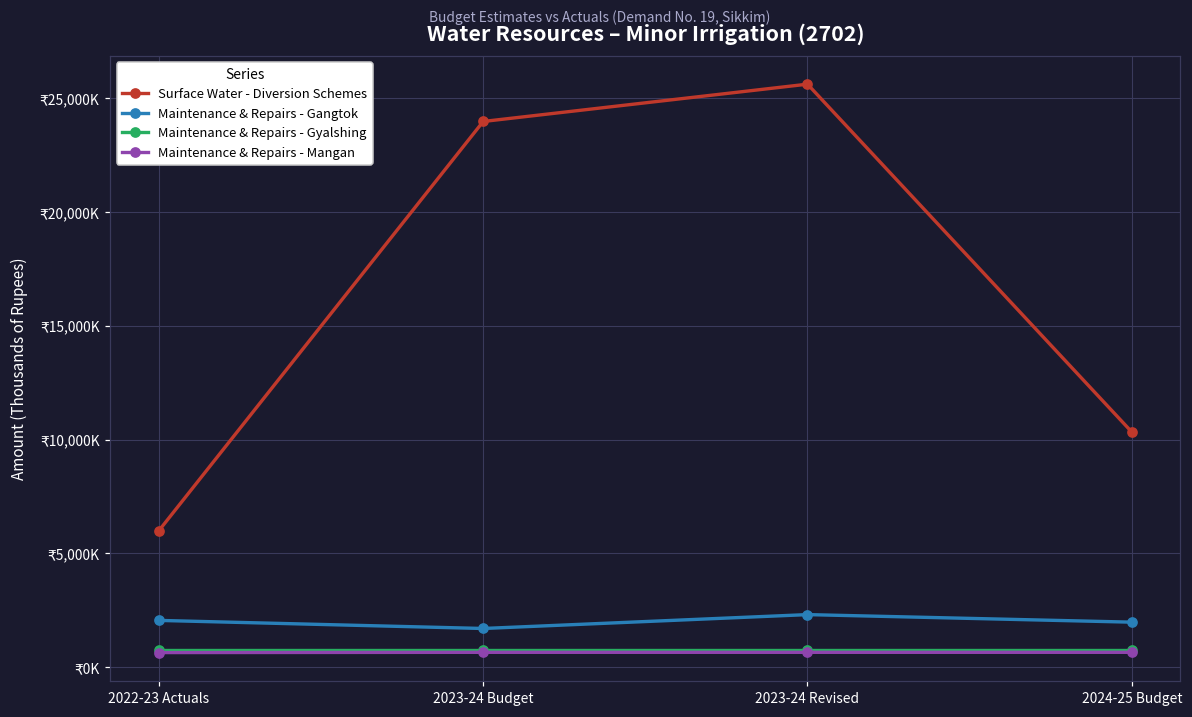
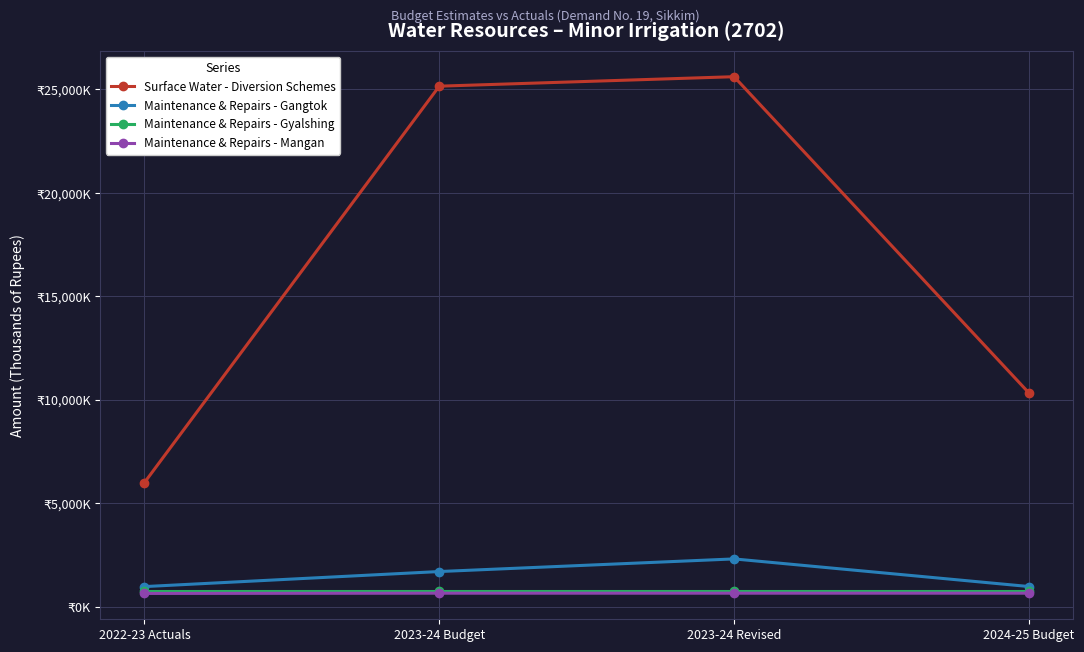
  {
    "Surface Water - Diversion Schemes": {
      "2022-23 Actuals": "₹6,000,000",
-     "2023-24 Budget": "₹24,000,000",
+     "2023-24 Budget": "₹25,200,000",
      "2023-24 Revised": "₹25,600,000",
      "2024-25 Budget": "₹10,300,000"
    },
    "Maintenance & Repairs - Gangtok": {
-     "2022-23 Actuals": "₹2,100,000",
+     "2022-23 Actuals": "₹1,000,000",
      "2023-24 Budget": "₹1,700,000",
      "2023-24 Revised": "₹2,300,000",
-     "2024-25 Budget": "₹2,000,000"
+     "2024-25 Budget": "₹1,000,000"
    }
  }
